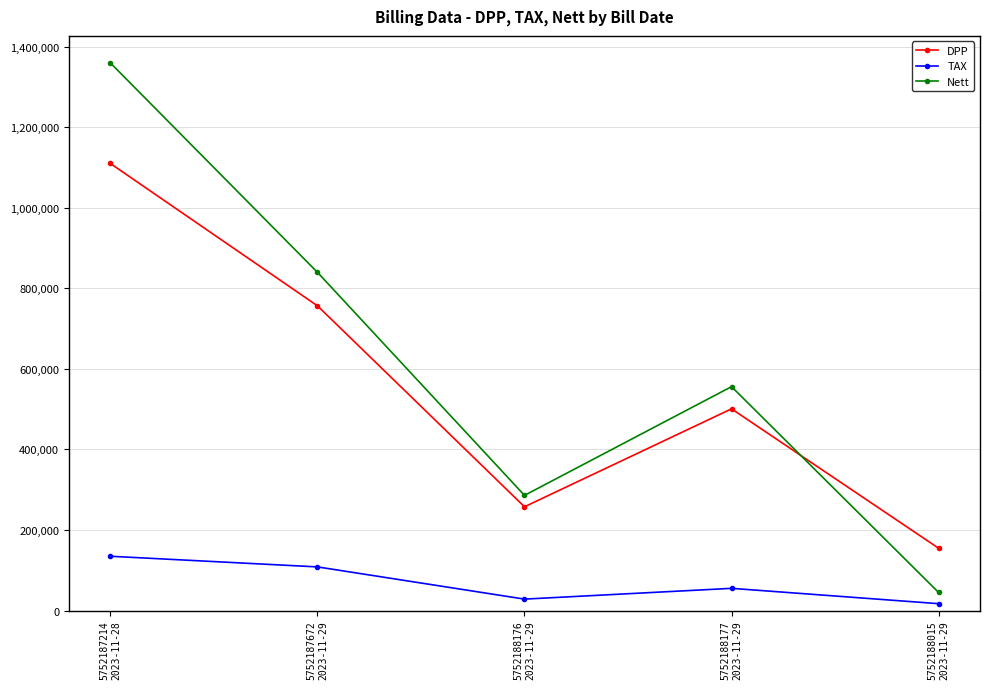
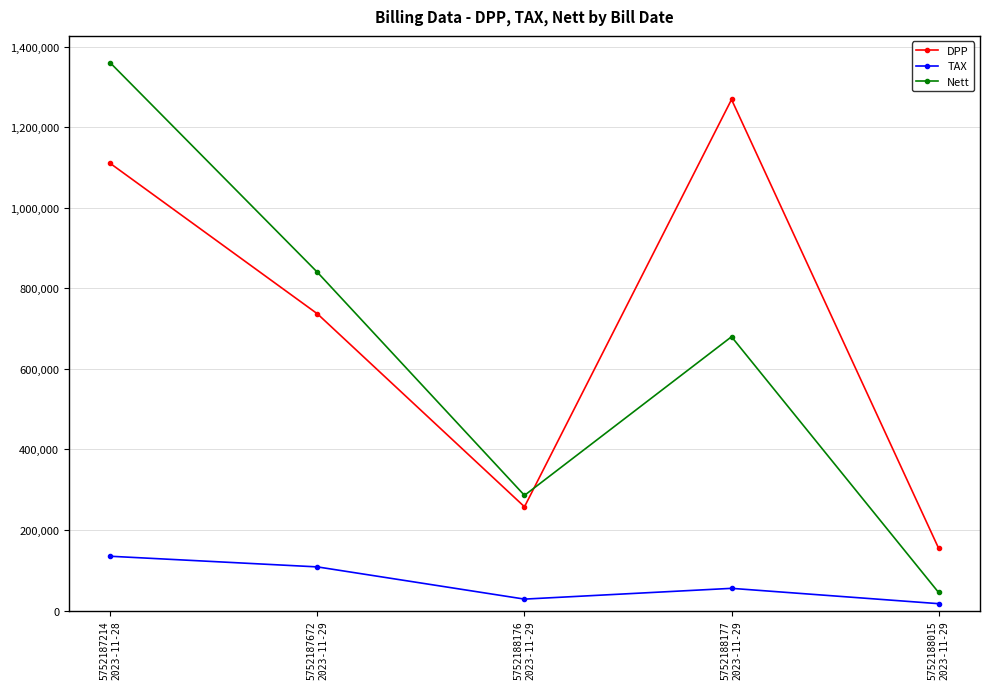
  {
    "DPP": {
      "5752187214 2023-11-28": "1,110,000",
-     "5752187672 2023-11-29": "760,000",
+     "5752187672 2023-11-29": "740,000",
      "5752188176 2023-11-29": "260,000",
-     "5752188177 2023-11-29": "500,000",
+     "5752188177 2023-11-29": "1,270,000",
      "5752188015 2023-11-29": "150,000"
    },
    "TAX": {
      "5752187214 2023-11-28": "130,000",
      "5752187672 2023-11-29": "110,000",
      "5752188176 2023-11-29": "30,000",
      "5752188177 2023-11-29": "60,000",
      "5752188015 2023-11-29": "20,000"
    },
    "Nett": {
      "5752187214 2023-11-28": "1,360,000",
      "5752187672 2023-11-29": "840,000",
      "5752188176 2023-11-29": "290,000",
-     "5752188177 2023-11-29": "560,000",
+     "5752188177 2023-11-29": "680,000",
      "5752188015 2023-11-29": "40,000"
    }
  }
